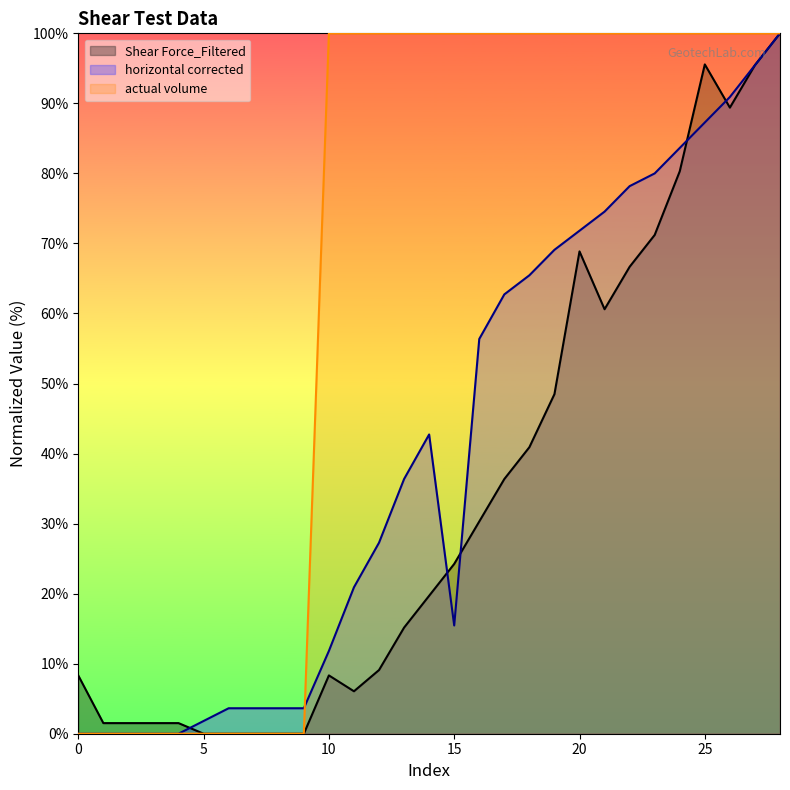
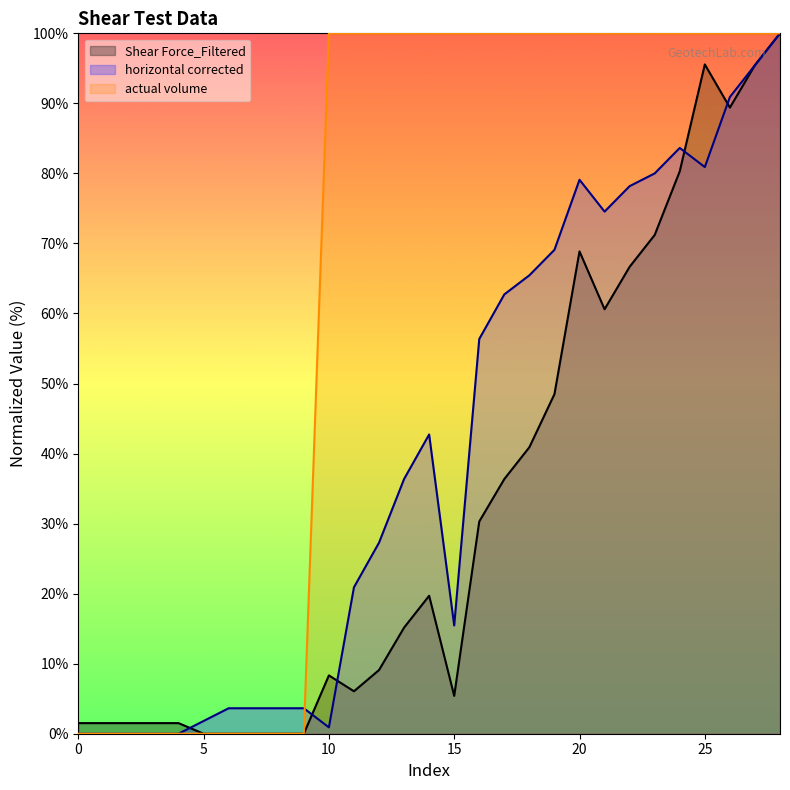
  {
    "Shear Force_Filtered": {
-     "0": "8%",
+     "0": "2%",
      "10": "8%",
-     "15": "24%",
+     "15": "5%",
      "20": "69%",
      "25": "96%"
    },
    "horizontal corrected": {
      "5": "2%",
-     "10": "12%",
+     "10": "1%",
      "15": "15%",
-     "20": "72%",
-     "25": "87%"
+     "20": "79%",
+     "25": "81%"
    },
    "actual volume": {
      "10": "100%",
      "15": "100%",
      "20": "100%",
      "25": "100%"
    }
  }
